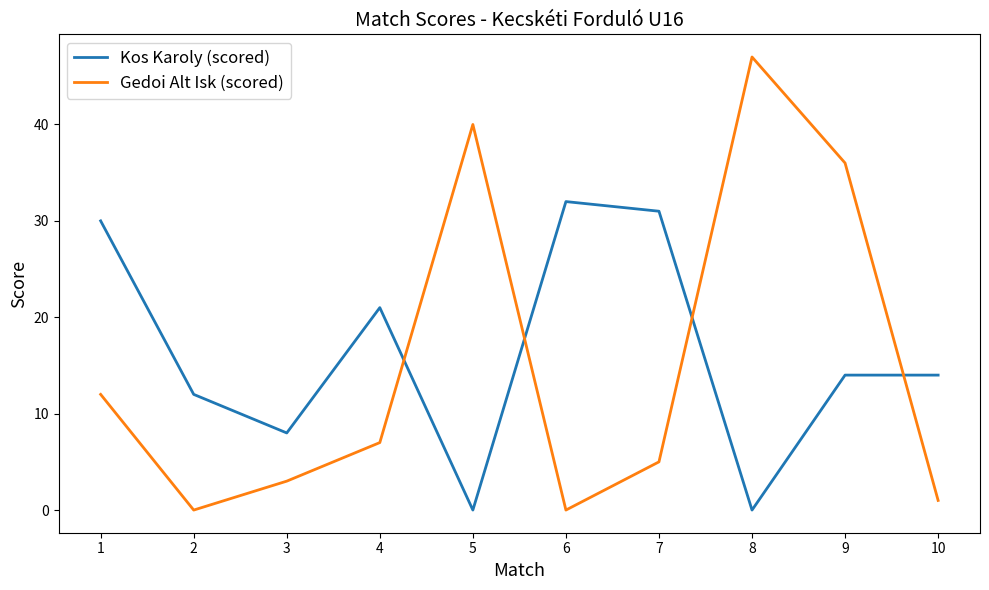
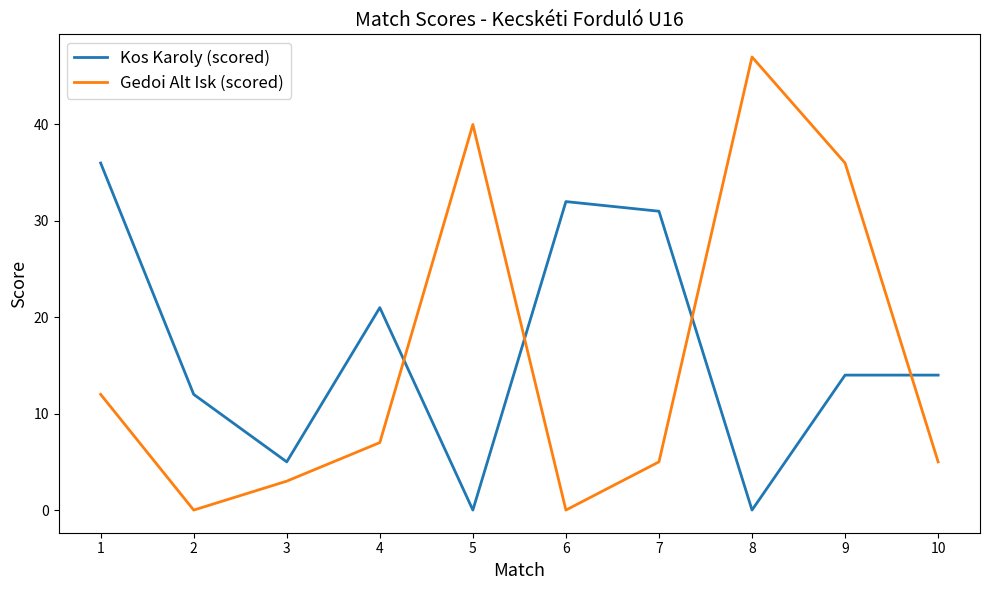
  {
    "Kos Karoly (scored)": {
-     "1": 30,
+     "1": 36,
      "2": 12,
-     "3": 8,
+     "3": 5,
      "4": 21,
      "5": 0,
      "6": 32,
      "7": 31,
      "8": 0,
      "9": 14,
      "10": 14
    },
    "Gedoi Alt Isk (scored)": {
      "1": 12,
      "2": 0,
      "3": 3,
      "4": 7,
      "5": 40,
      "6": 0,
      "7": 5,
      "8": 47,
      "9": 36,
-     "10": 1
+     "10": 5
    }
  }
